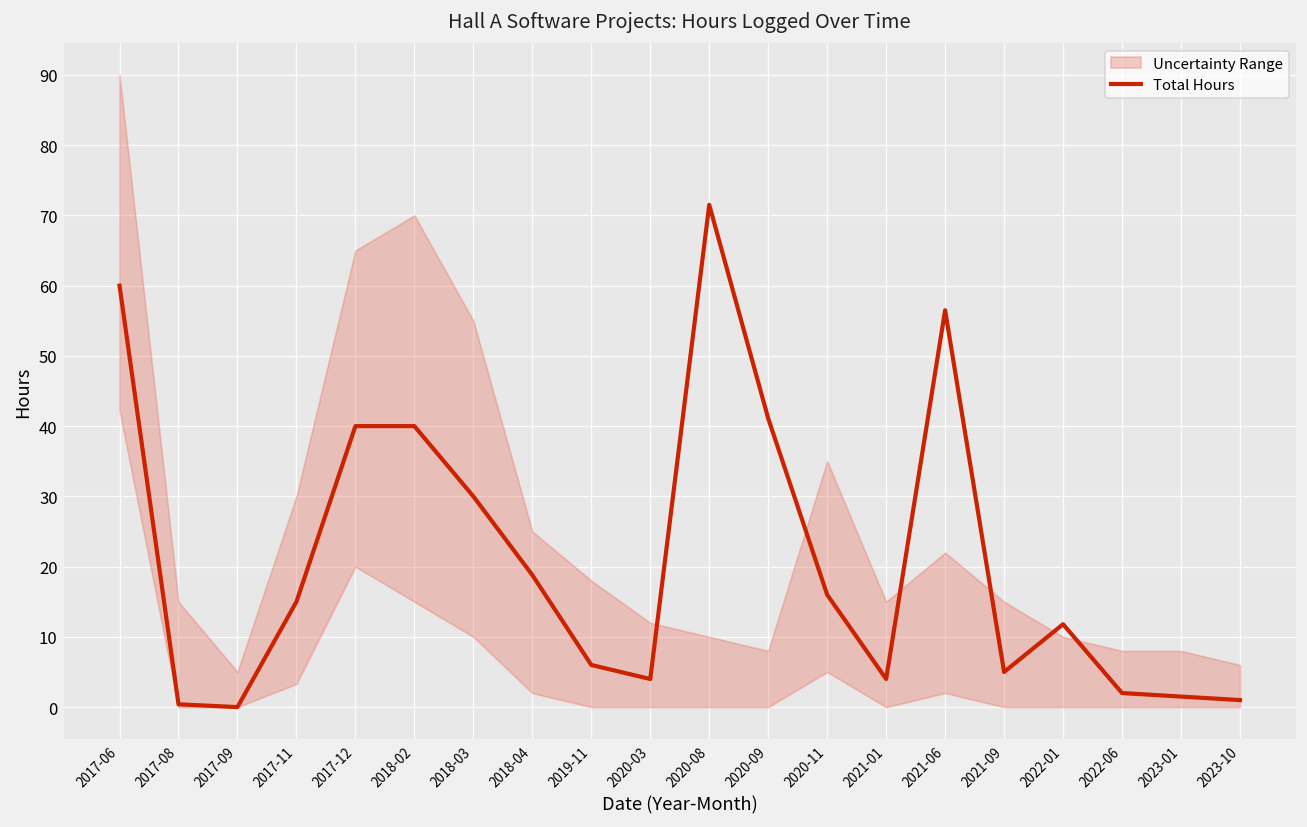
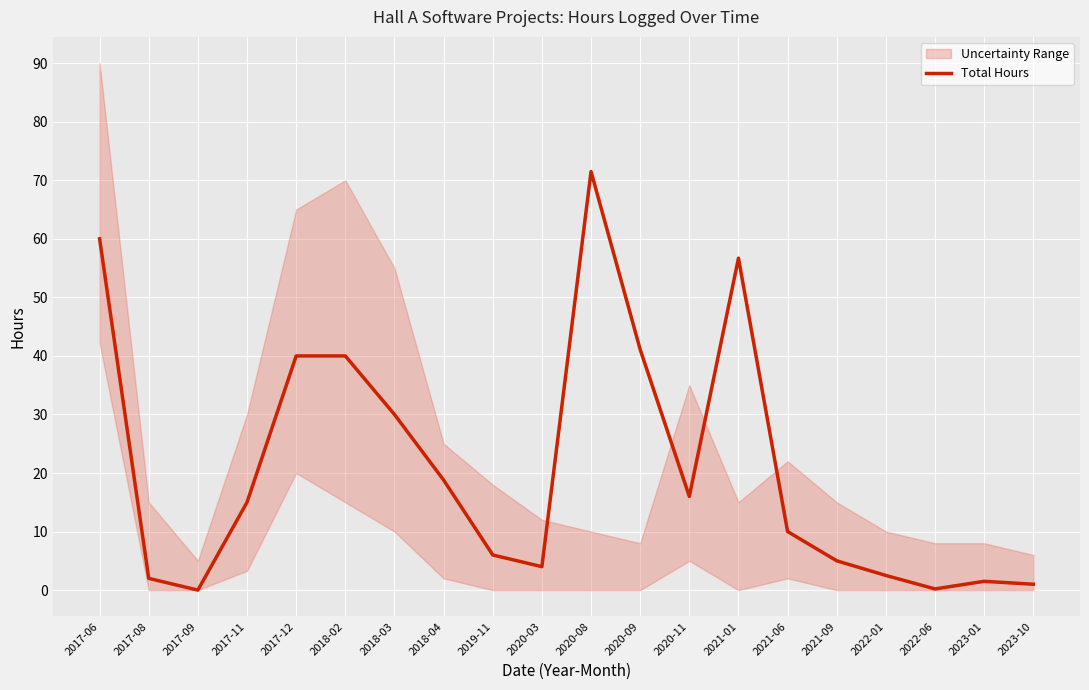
  {
    "Total Hours": {
      "2017-06": 60,
-     "2017-08": 0,
+     "2017-08": 2,
      "2017-09": 0,
      "2017-11": 15,
      "2017-12": 40,
      "2018-02": 40,
      "2018-03": 30,
      "2018-04": 19,
      "2019-11": 6,
      "2020-03": 4,
      "2020-08": 72,
      "2020-09": 41,
      "2020-11": 16,
-     "2021-01": 4,
-     "2021-06": 57,
+     "2021-01": 57,
+     "2021-06": 10,
      "2021-09": 5,
-     "2022-01": 12,
-     "2022-06": 2,
+     "2022-01": 3,
+     "2022-06": 0,
      "2023-01": 2,
      "2023-10": 1
    }
  }
